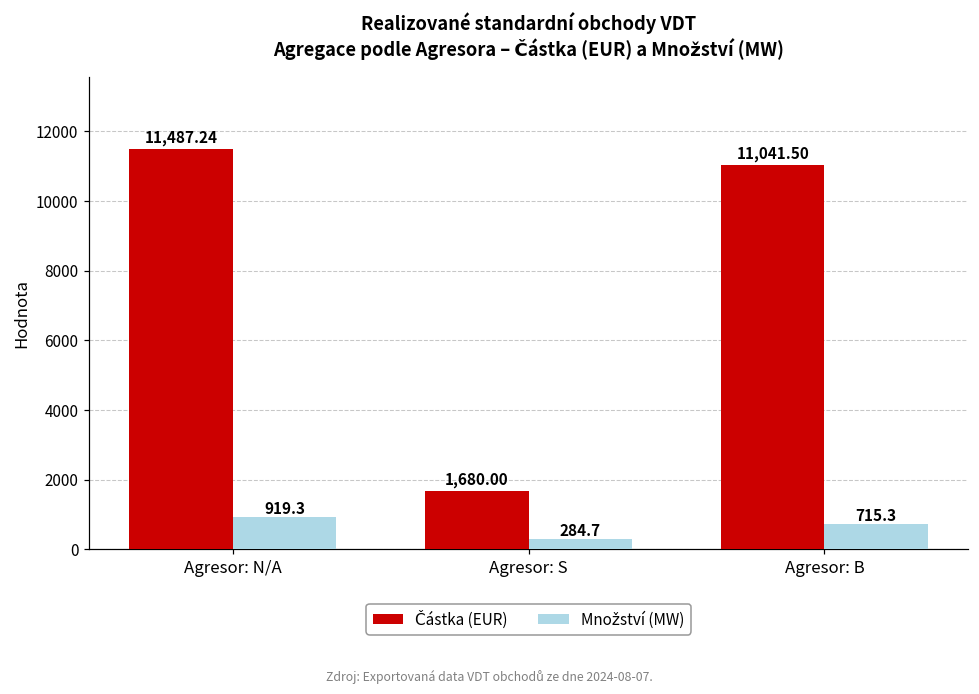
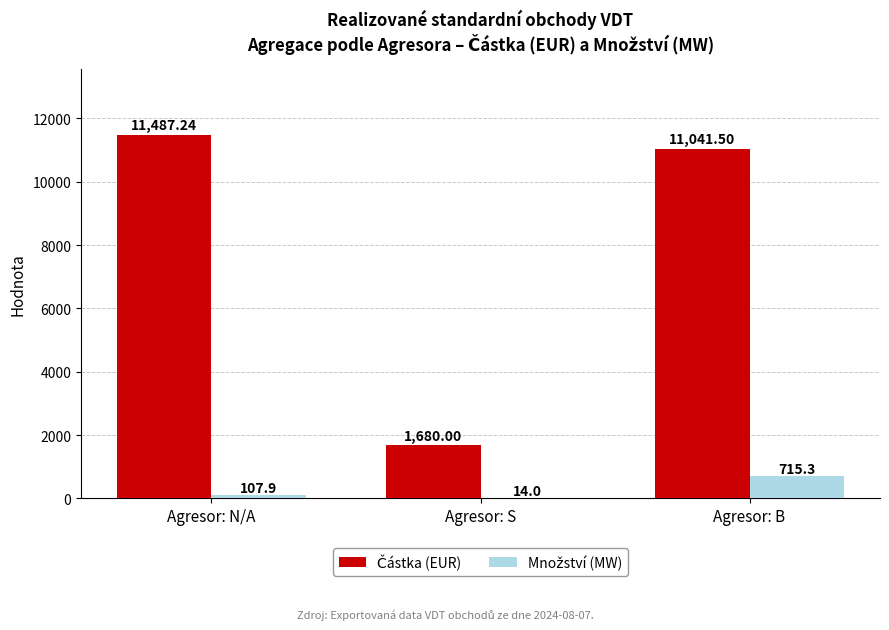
  {
    "Částka (EUR)": {
      "Agresor: N/A": "11,487.24",
      "Agresor: S": "1,680.00",
      "Agresor: B": "11,041.50"
    },
    "Množství (MW)": {
-     "Agresor: N/A": "919.3",
-     "Agresor: S": "284.7",
+     "Agresor: N/A": "107.9",
+     "Agresor: S": "14.0",
      "Agresor: B": "715.3"
    }
  }
